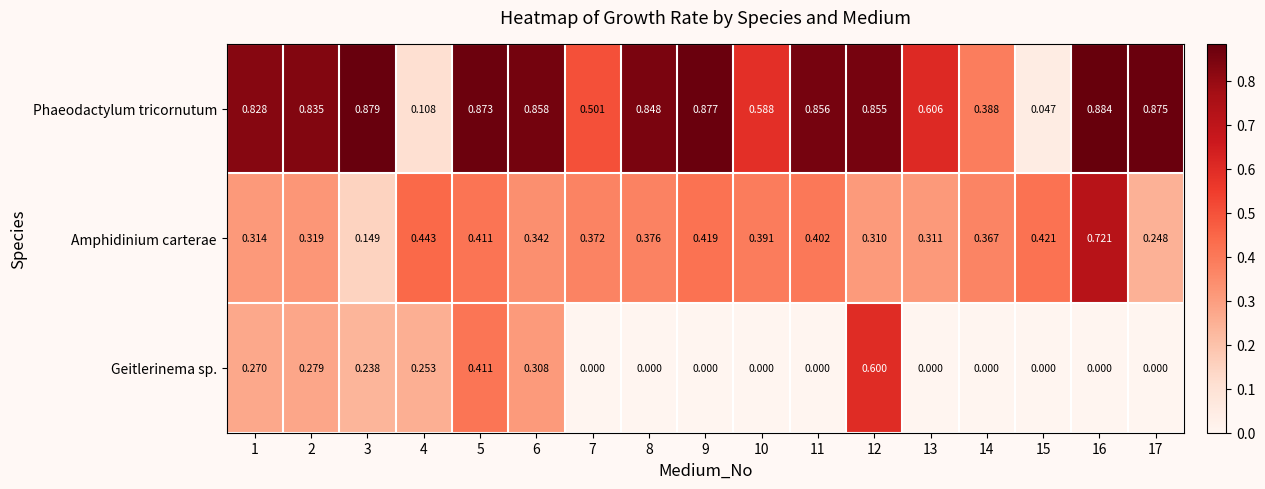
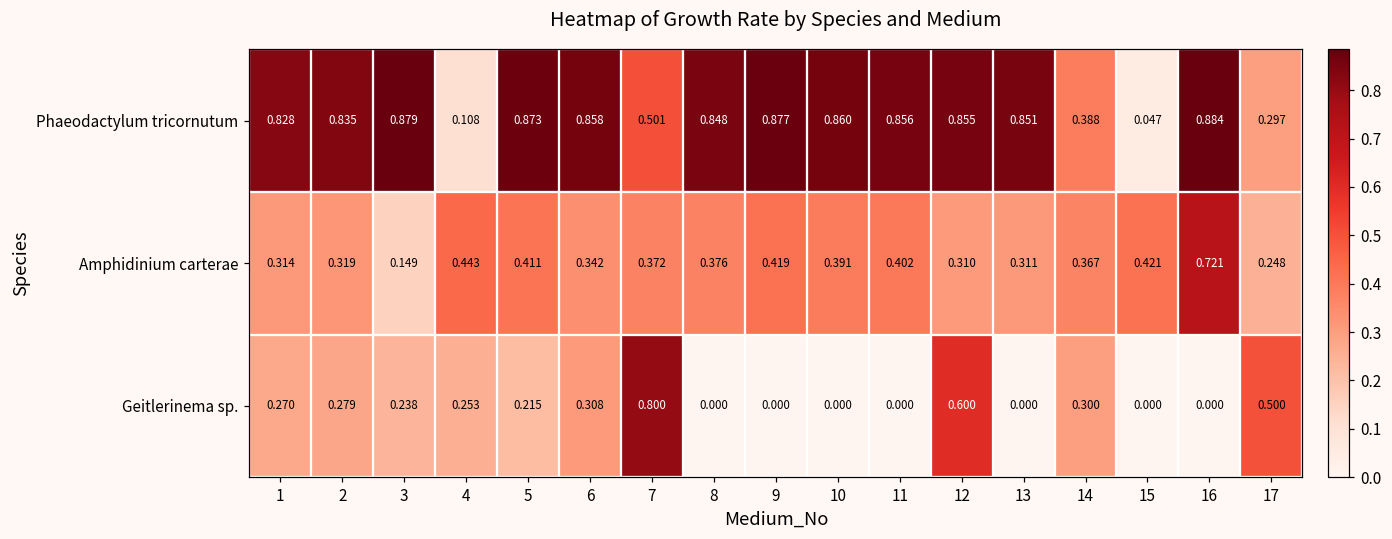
  {
    "Phaeodactylum tricornutum": {
      "1": 0.828,
      "2": 0.835,
      "3": 0.879,
      "4": 0.108,
      "5": 0.873,
      "6": 0.858,
      "7": 0.501,
      "8": 0.848,
      "9": 0.877,
-     "10": 0.588,
+     "10": 0.860,
      "11": 0.856,
      "12": 0.855,
-     "13": 0.606,
+     "13": 0.851,
      "14": 0.388,
      "15": 0.047,
      "16": 0.884,
-     "17": 0.875
+     "17": 0.297
    },
    "Amphidinium carterae": {
      "1": 0.314,
      "2": 0.319,
      "3": 0.149,
      "4": 0.443,
      "5": 0.411,
      "6": 0.342,
      "7": 0.372,
      "8": 0.376,
      "9": 0.419,
      "10": 0.391,
      "11": 0.402,
      "12": 0.310,
      "13": 0.311,
      "14": 0.367,
      "15": 0.421,
      "16": 0.721,
      "17": 0.248
    },
    "Geitlerinema sp.": {
      "1": 0.270,
      "2": 0.279,
      "3": 0.238,
      "4": 0.253,
-     "5": 0.411,
+     "5": 0.215,
      "6": 0.308,
-     "7": 0.000,
+     "7": 0.800,
      "8": 0.000,
      "9": 0.000,
      "10": 0.000,
      "11": 0.000,
      "12": 0.600,
      "13": 0.000,
-     "14": 0.000,
+     "14": 0.300,
      "15": 0.000,
      "16": 0.000,
-     "17": 0.000
+     "17": 0.500
    }
  }
